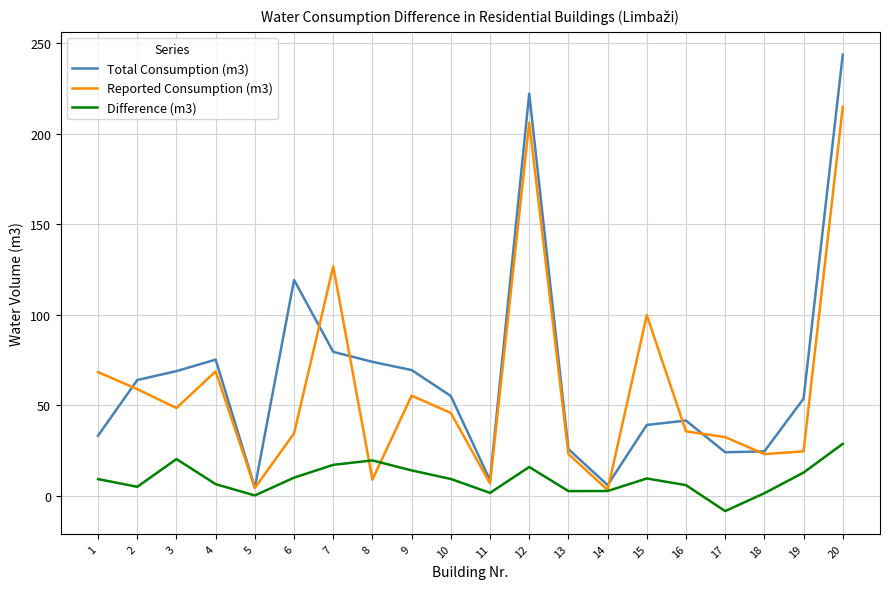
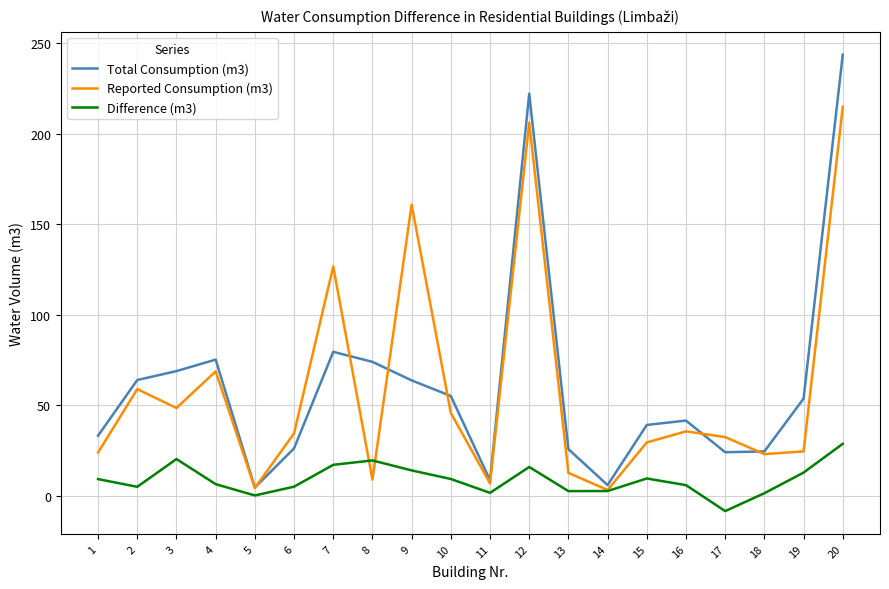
  {
    "Total Consumption (m3)": {
      "1": 33,
      "2": 64,
      "3": 69,
      "4": 75,
-     "6": 119,
+     "6": 26,
      "7": 80,
      "8": 74,
-     "9": 70,
+     "9": 64,
      "10": 55,
      "11": 9,
      "12": 222,
      "13": 26,
      "14": 6,
      "15": 39,
      "16": 42,
      "17": 24,
      "18": 25,
      "19": 54,
      "20": 244
    },
    "Reported Consumption (m3)": {
-     "1": 68,
+     "1": 24,
      "2": 59,
      "3": 49,
      "4": 69,
      "6": 35,
      "7": 127,
      "8": 9,
-     "9": 55,
+     "9": 161,
      "10": 46,
      "11": 7,
      "12": 206,
-     "13": 23,
-     "15": 100,
+     "13": 13,
+     "15": 30,
      "16": 36,
      "17": 33,
      "18": 23,
      "19": 25,
      "20": 215
    },
    "Difference (m3)": {
      "1": 9,
      "2": 5,
      "3": 20,
      "4": 7,
      "5": 0,
-     "6": 10,
+     "6": 5,
      "7": 17,
      "8": 20,
      "9": 14,
      "10": 9,
      "11": 2,
      "12": 16,
      "13": 3,
      "15": 10,
      "16": 6,
      "17": -8,
      "18": 2,
      "19": 13,
      "20": 29
    }
  }
